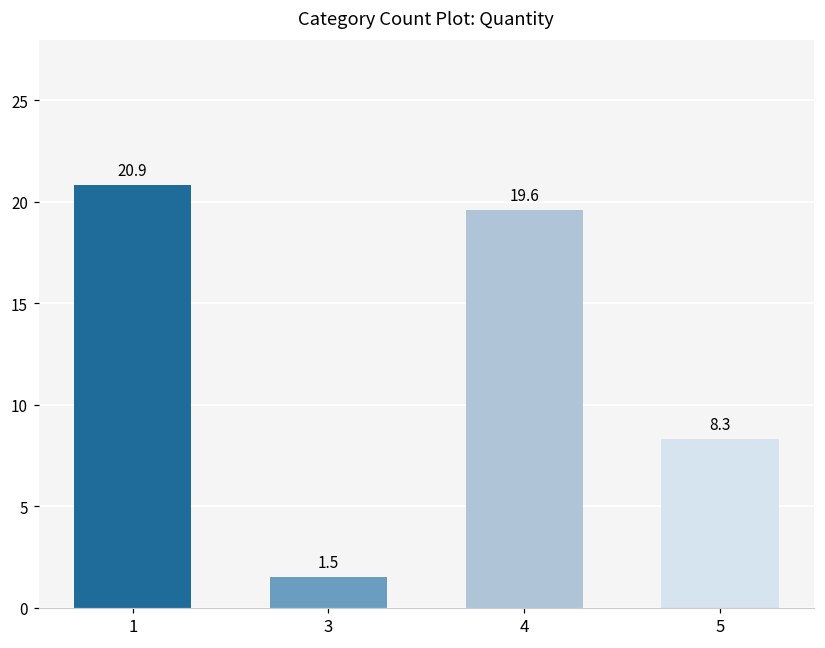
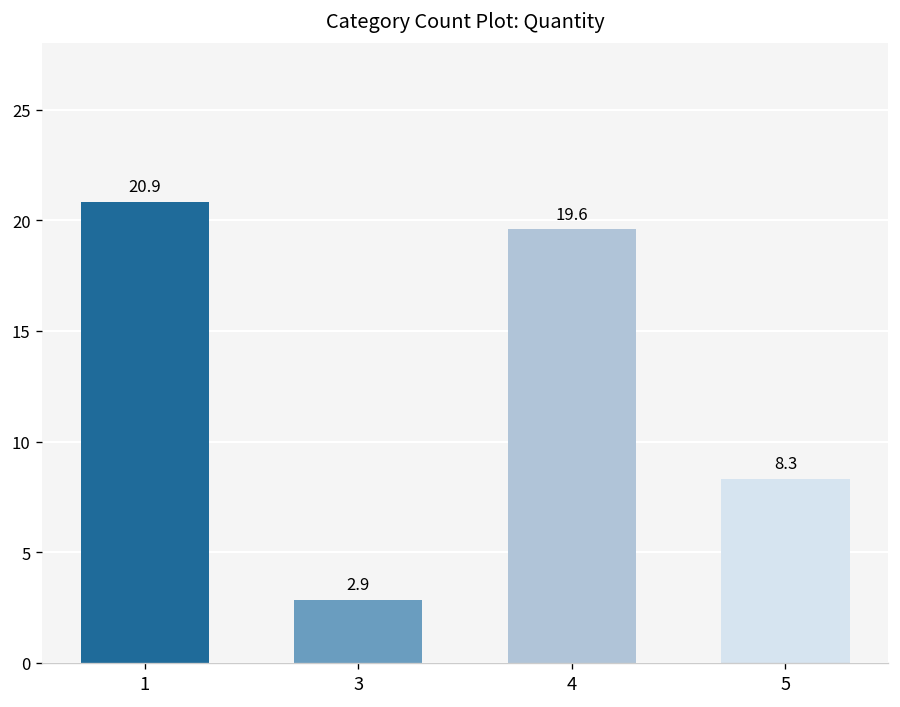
  {
    "1": 20.9,
-   "3": 1.5,
+   "3": 2.9,
    "4": 19.6,
    "5": 8.3
  }
